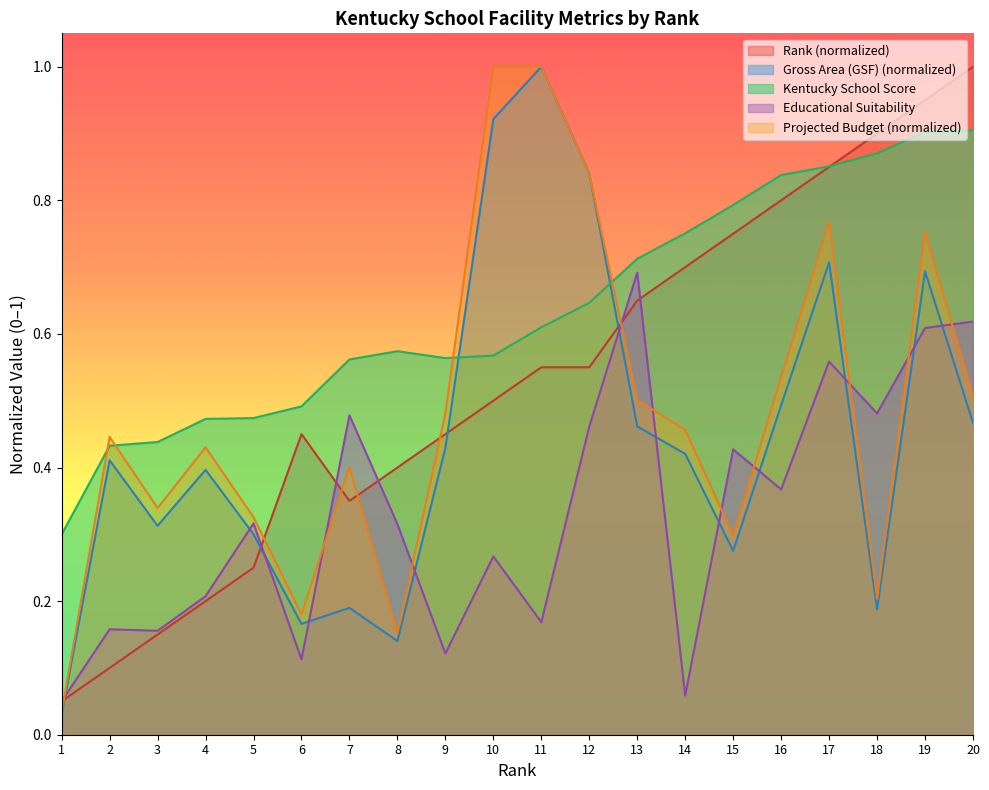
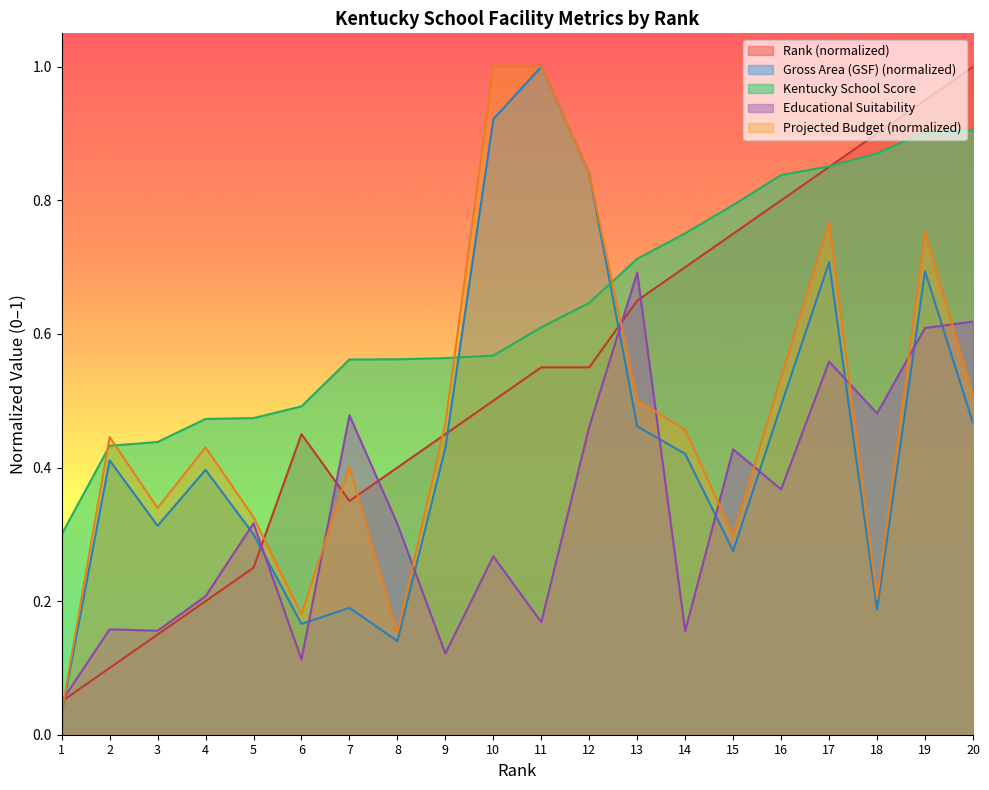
  {
    "Rank (normalized)": {
      "2": 0.10,
      "3": 0.15,
      "4": 0.20,
      "5": 0.25,
      "6": 0.45,
      "7": 0.35,
      "8": 0.40,
      "9": 0.45,
      "10": 0.50,
      "11": 0.55,
      "12": 0.55,
      "13": 0.65,
      "14": 0.70,
      "15": 0.75,
      "16": 0.80,
      "20": 1.00
    },
    "Gross Area (GSF) (normalized)": {
      "2": 0.41,
      "3": 0.31,
      "4": 0.40,
      "5": 0.30,
      "6": 0.17,
      "7": 0.19,
      "8": 0.14,
      "9": 0.43,
      "10": 0.92,
      "13": 0.46,
      "14": 0.42,
      "15": 0.28,
      "16": 0.49,
      "17": 0.71,
      "18": 0.19,
      "19": 0.69,
      "20": 0.47
    },
    "Kentucky School Score": {
      "1": 0.30,
      "2": 0.43,
      "3": 0.44,
      "4": 0.47,
      "5": 0.47,
      "6": 0.49,
      "7": 0.56,
-     "8": 0.57,
+     "8": 0.56,
      "9": 0.56,
      "10": 0.57,
      "11": 0.61,
      "12": 0.65,
      "13": 0.71,
      "14": 0.75,
      "15": 0.79,
      "16": 0.84,
      "18": 0.87,
      "20": 0.90
    },
    "Educational Suitability": {
      "2": 0.16,
      "3": 0.16,
      "4": 0.21,
      "5": 0.32,
      "6": 0.11,
      "7": 0.48,
      "8": 0.32,
      "9": 0.12,
      "10": 0.27,
      "11": 0.17,
      "12": 0.46,
      "13": 0.69,
-     "14": 0.06,
+     "14": 0.16,
      "15": 0.43,
      "16": 0.37,
      "17": 0.56,
      "18": 0.48,
      "19": 0.61,
      "20": 0.62
    },
    "Projected Budget (normalized)": {
      "2": 0.45,
      "3": 0.34,
      "4": 0.43,
      "5": 0.33,
      "6": 0.18,
      "7": 0.40,
      "8": 0.15,
-     "9": 0.48,
+     "9": 0.47,
      "10": 1.00,
      "13": 0.50,
      "14": 0.46,
      "15": 0.30,
      "16": 0.54,
      "17": 0.77,
      "18": 0.20,
      "19": 0.75,
      "20": 0.51
    }
  }
